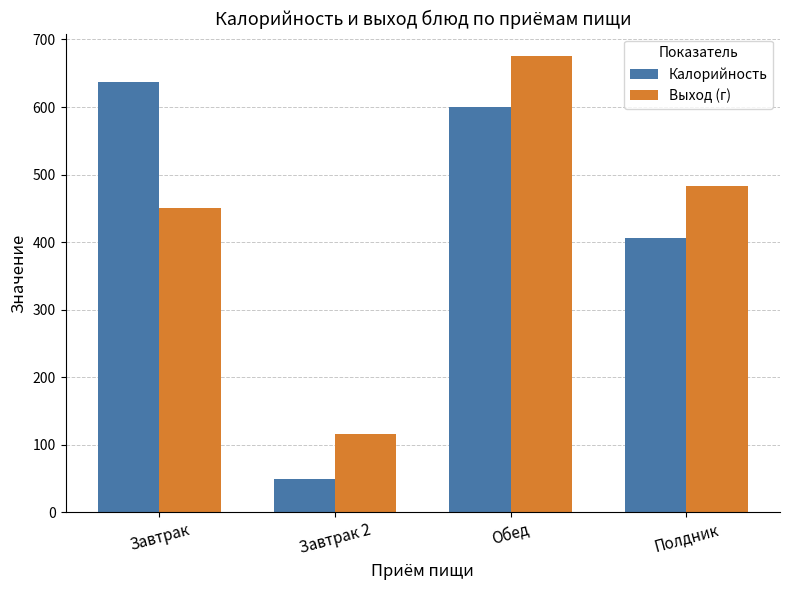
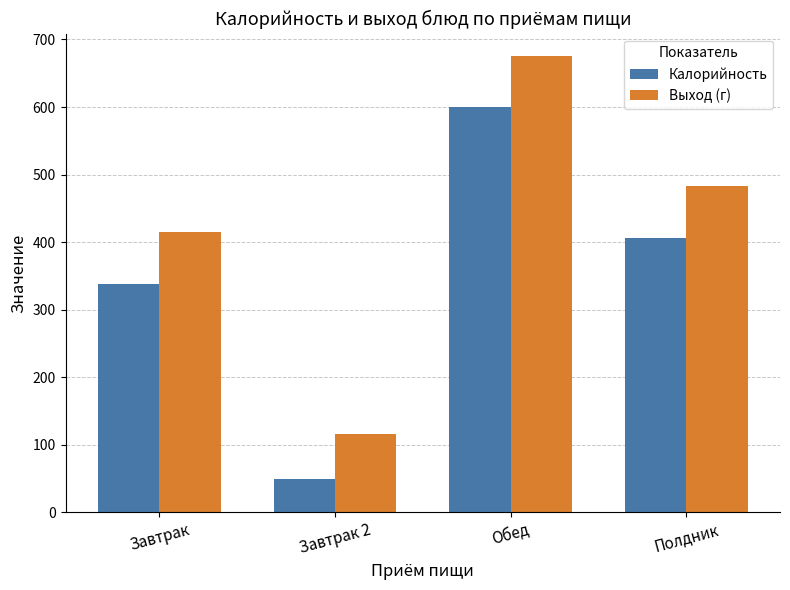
  {
    "Калорийность": {
-     "Завтрак": 640,
+     "Завтрак": 340,
      "Завтрак 2": 50,
      "Обед": 600,
      "Полдник": 410
    },
    "Выход (г)": {
-     "Завтрак": 450,
+     "Завтрак": 420,
      "Завтрак 2": 120,
      "Обед": 680,
      "Полдник": 480
    }
  }
